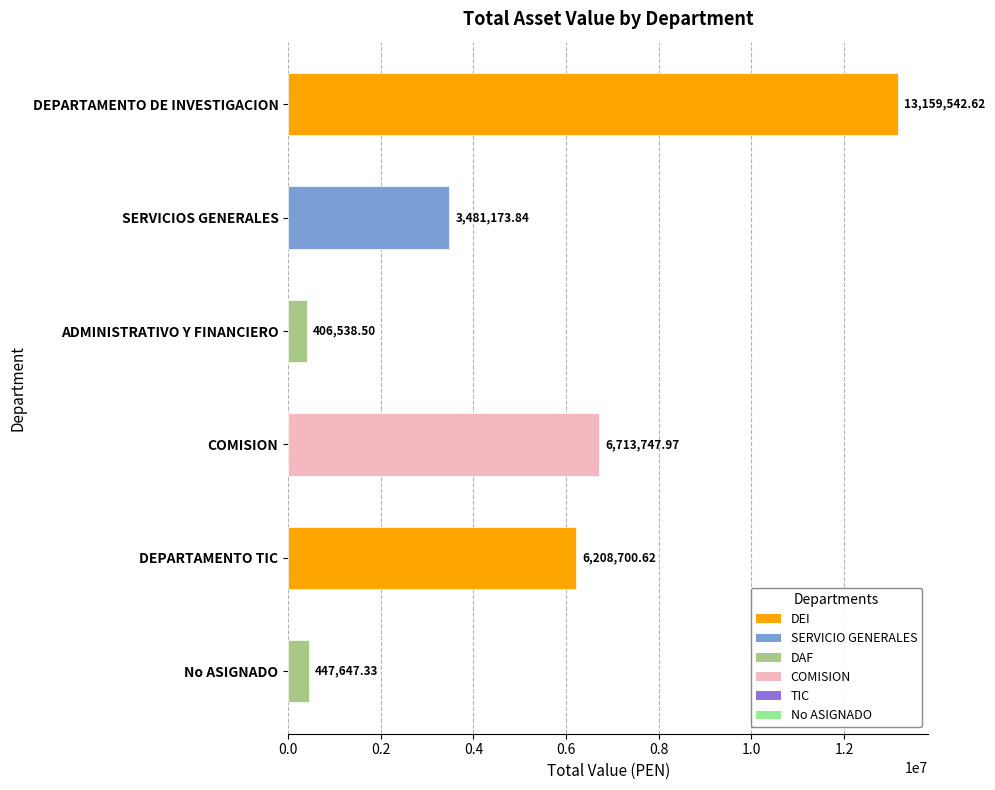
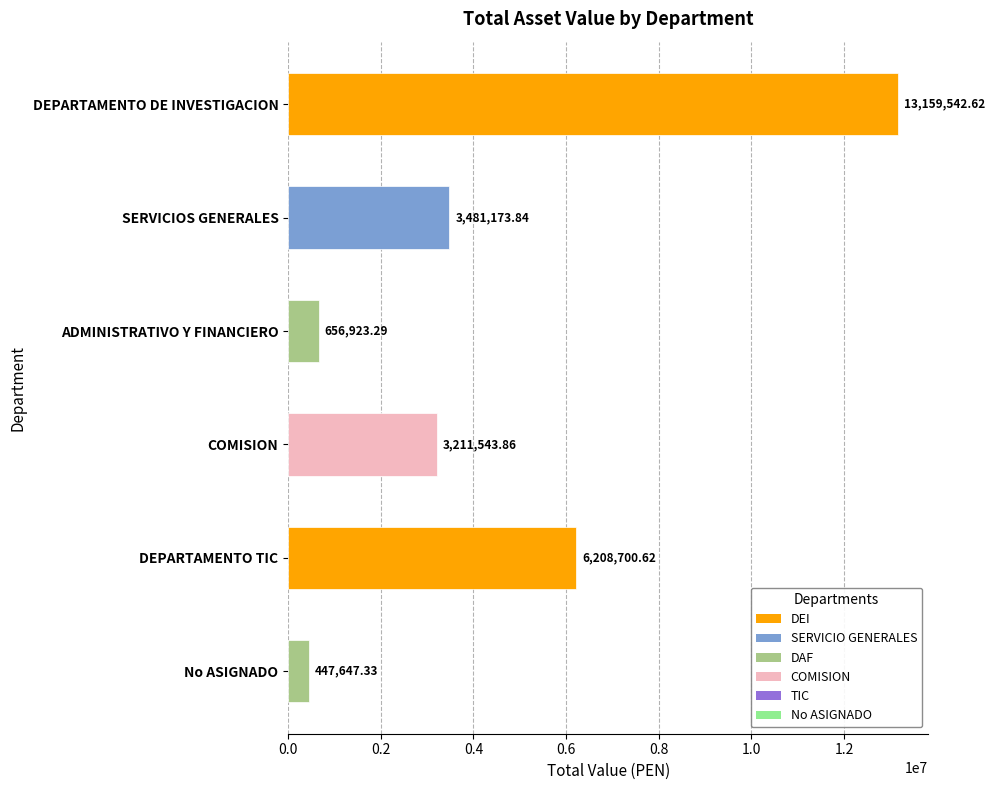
  {
    "DEPARTAMENTO DE INVESTIGACION": "13,159,542.62",
    "SERVICIOS GENERALES": "3,481,173.84",
-   "ADMINISTRATIVO Y FINANCIERO": "406,538.50",
-   "COMISION": "6,713,747.97",
+   "ADMINISTRATIVO Y FINANCIERO": "656,923.29",
+   "COMISION": "3,211,543.86",
    "DEPARTAMENTO TIC": "6,208,700.62",
    "No ASIGNADO": "447,647.33"
  }
